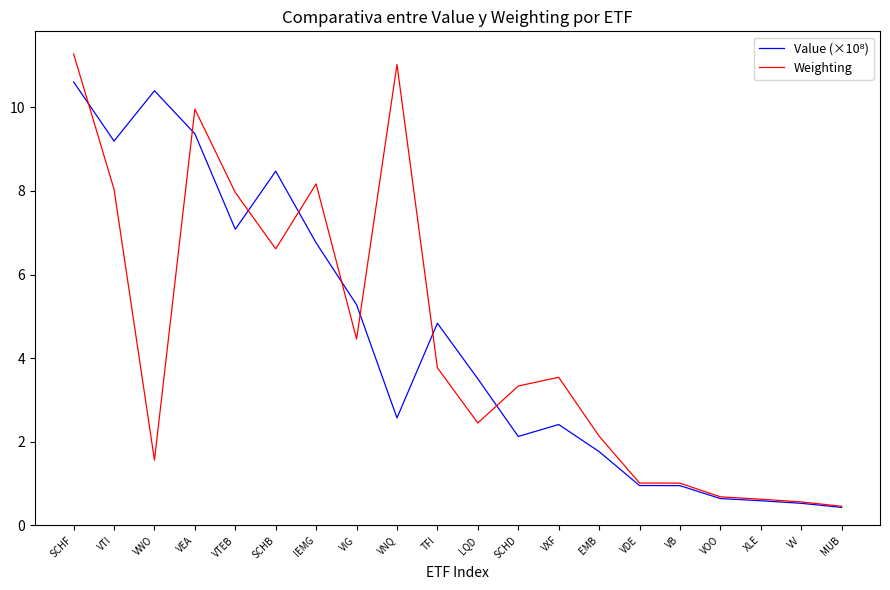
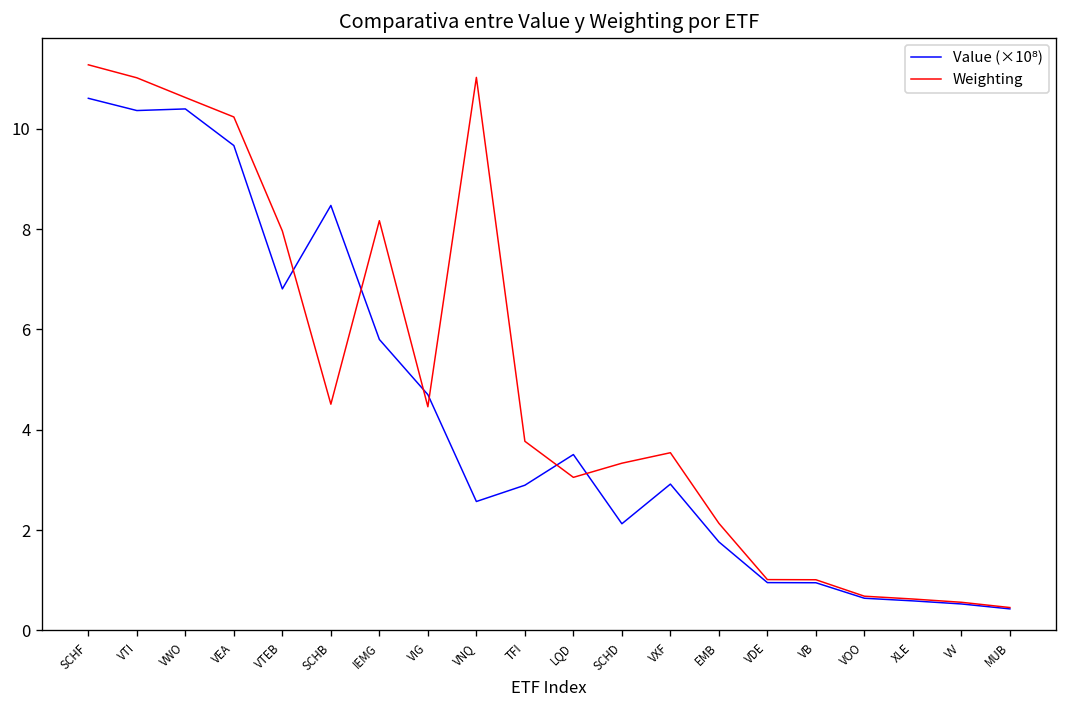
  {
    "Value (×10⁸)": {
      "SCHF": 10.6,
-     "VTI": 9.2,
+     "VTI": 10.4,
      "VWO": 10.4,
-     "VEA": 9.4,
-     "VTEB": 7.1,
+     "VEA": 9.7,
+     "VTEB": 6.8,
      "SCHB": 8.5,
-     "IEMG": 6.8,
-     "VIG": 5.3,
+     "IEMG": 5.8,
+     "VIG": 4.7,
      "VNQ": 2.6,
-     "TFI": 4.8,
+     "TFI": 2.9,
      "LQD": 3.5,
      "SCHD": 2.1,
-     "VXF": 2.4,
+     "VXF": 2.9,
      "EMB": 1.8
    },
    "Weighting": {
      "SCHF": 11.3,
-     "VTI": 8.0,
-     "VWO": 1.6,
-     "VEA": 10.0,
+     "VTI": 11.0,
+     "VWO": 10.6,
+     "VEA": 10.2,
      "VTEB": 8.0,
-     "SCHB": 6.6,
+     "SCHB": 4.5,
      "IEMG": 8.2,
      "VIG": 4.5,
      "VNQ": 11.0,
      "TFI": 3.8,
-     "LQD": 2.4,
+     "LQD": 3.1,
      "SCHD": 3.3,
      "VXF": 3.5,
      "EMB": 2.1
    }
  }
